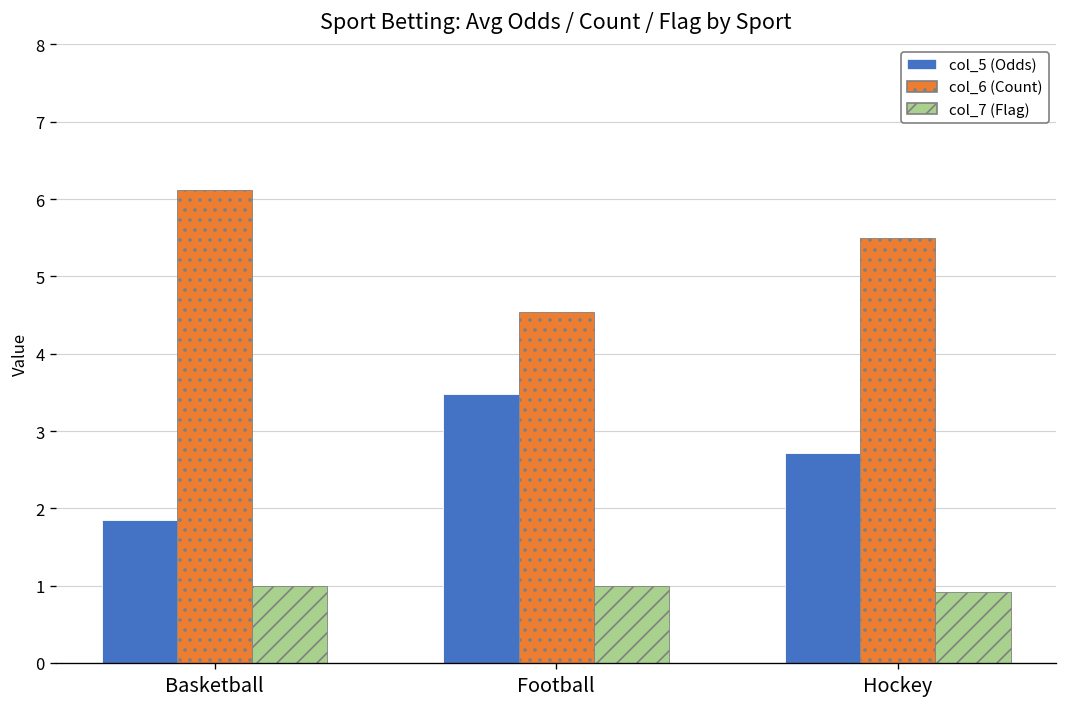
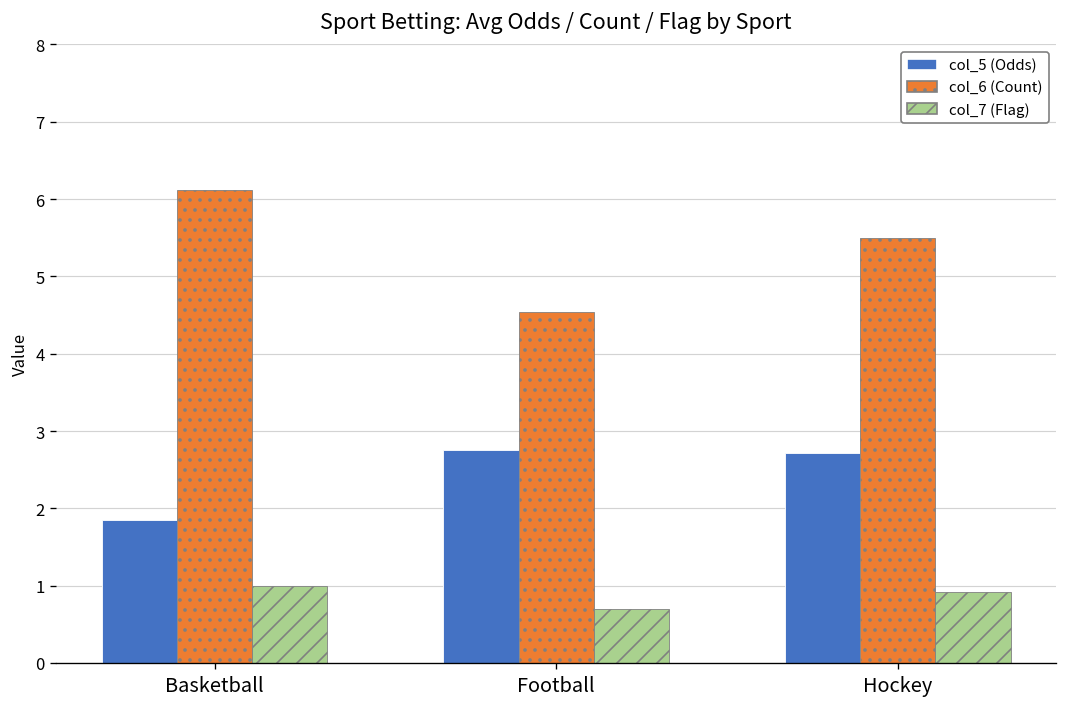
  {
    "col_5 (Odds)": {
      "Basketball": 1.9,
-     "Football": 3.5,
+     "Football": 2.8,
      "Hockey": 2.7
    },
    "col_6 (Count)": {
      "Basketball": 6.1,
      "Football": 4.5,
      "Hockey": 5.5
    },
    "col_7 (Flag)": {
      "Basketball": 1.0,
-     "Football": 1.0,
+     "Football": 0.7,
      "Hockey": 0.9
    }
  }
